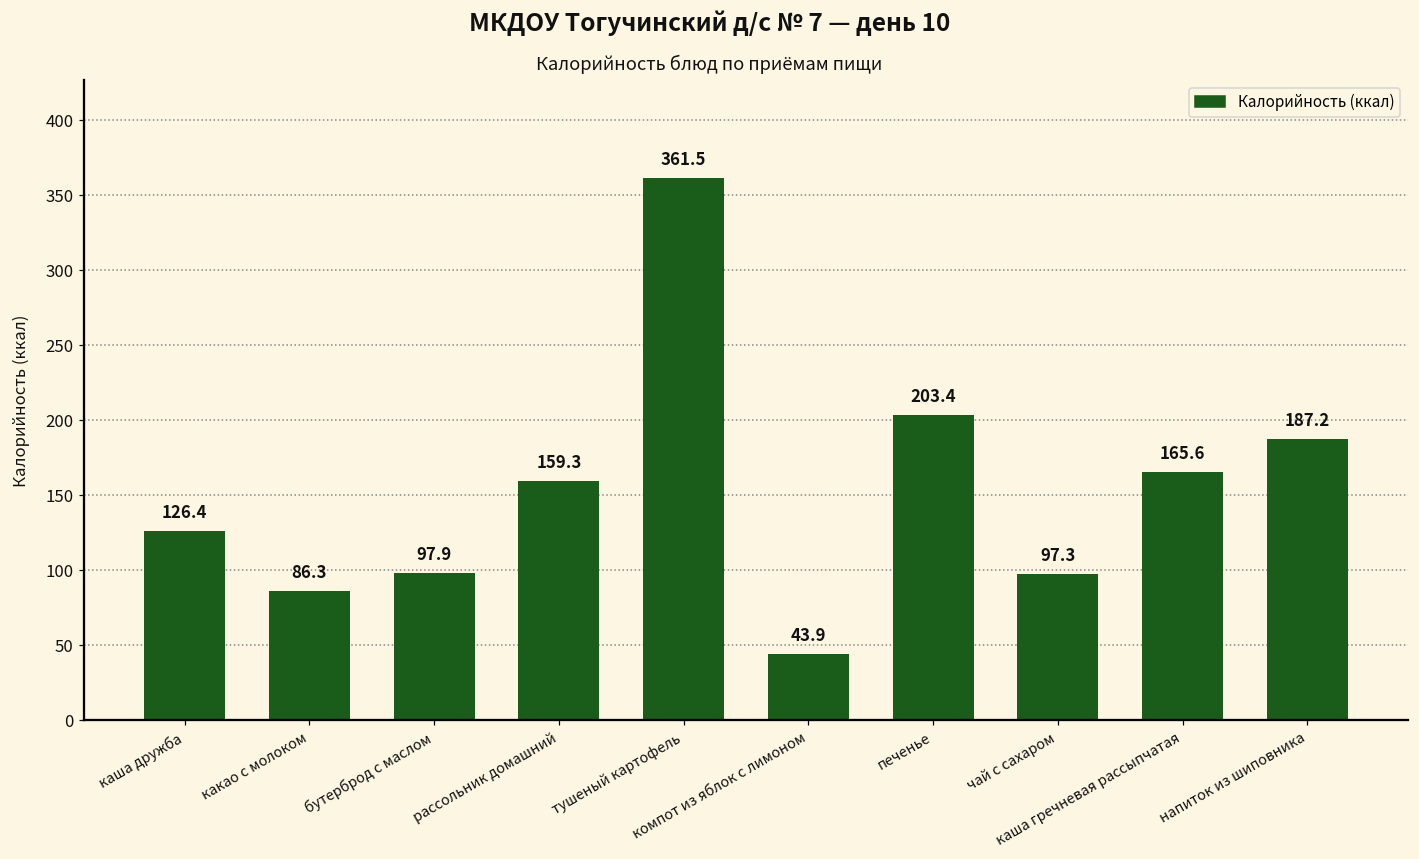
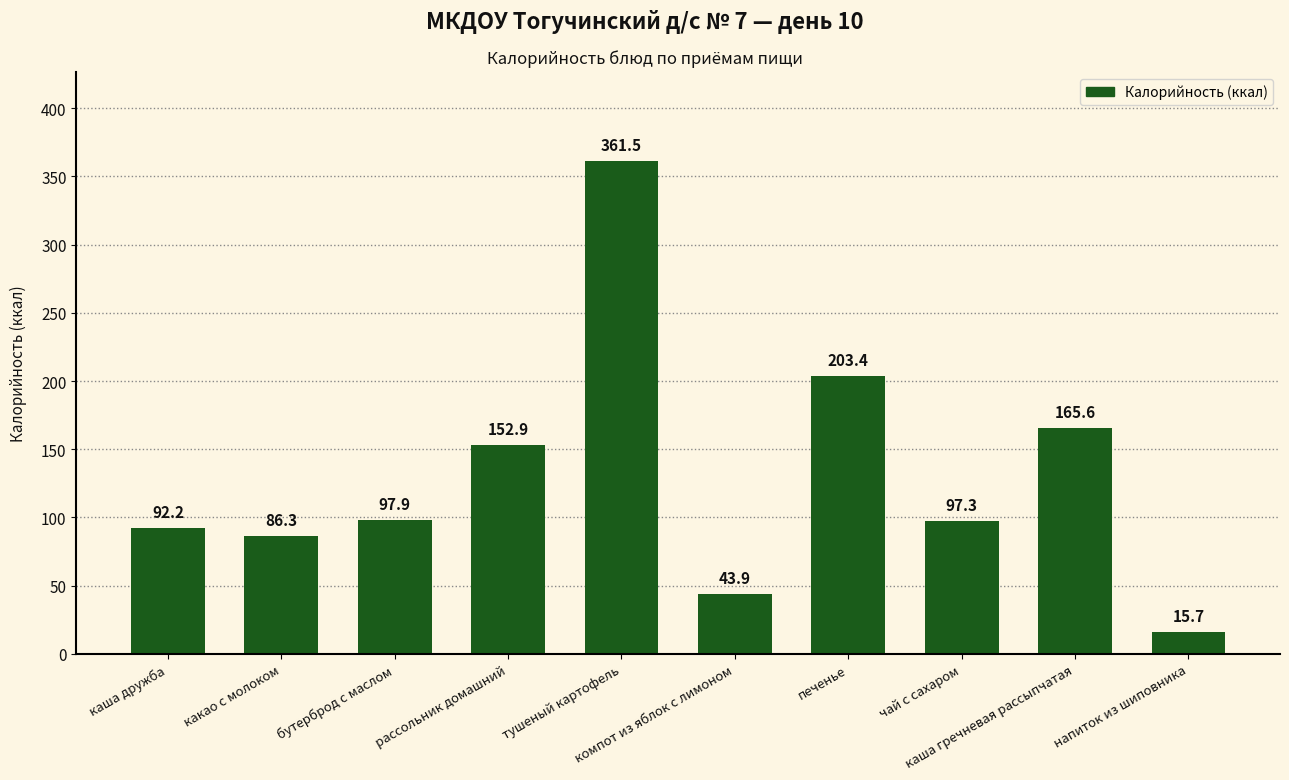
  {
-   "каша дружба": 126.4,
+   "каша дружба": 92.2,
    "какао с молоком": 86.3,
    "бутерброд с маслом": 97.9,
-   "рассольник домашний": 159.3,
+   "рассольник домашний": 152.9,
    "тушеный картофель": 361.5,
    "компот из яблок с лимоном": 43.9,
    "печенье": 203.4,
    "чай с сахаром": 97.3,
    "каша гречневая рассыпчатая": 165.6,
-   "напиток из шиповника": 187.2
+   "напиток из шиповника": 15.7
  }
